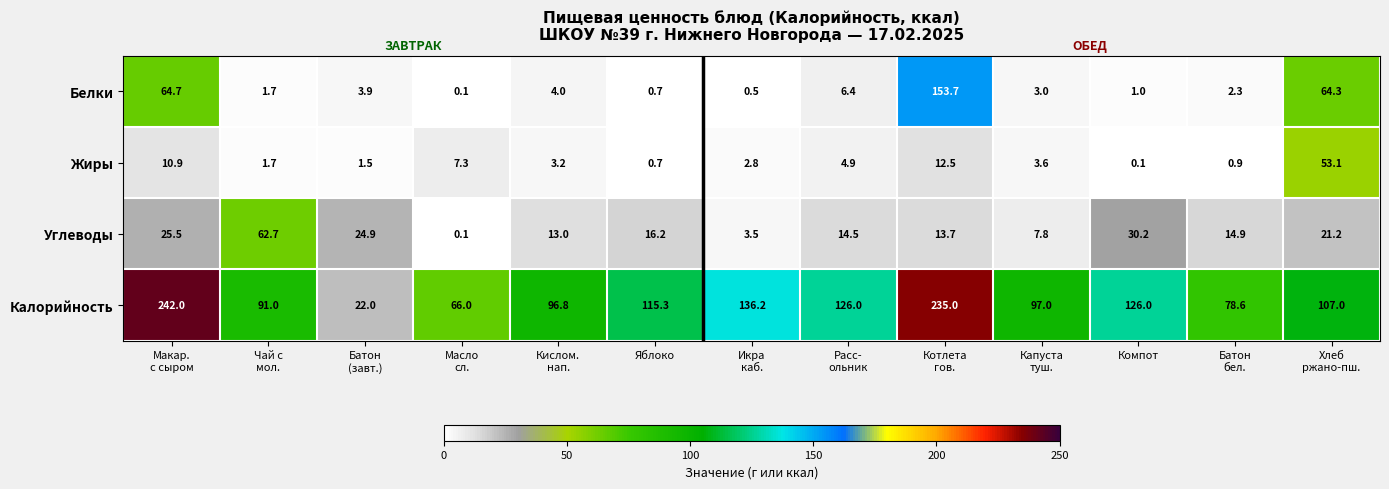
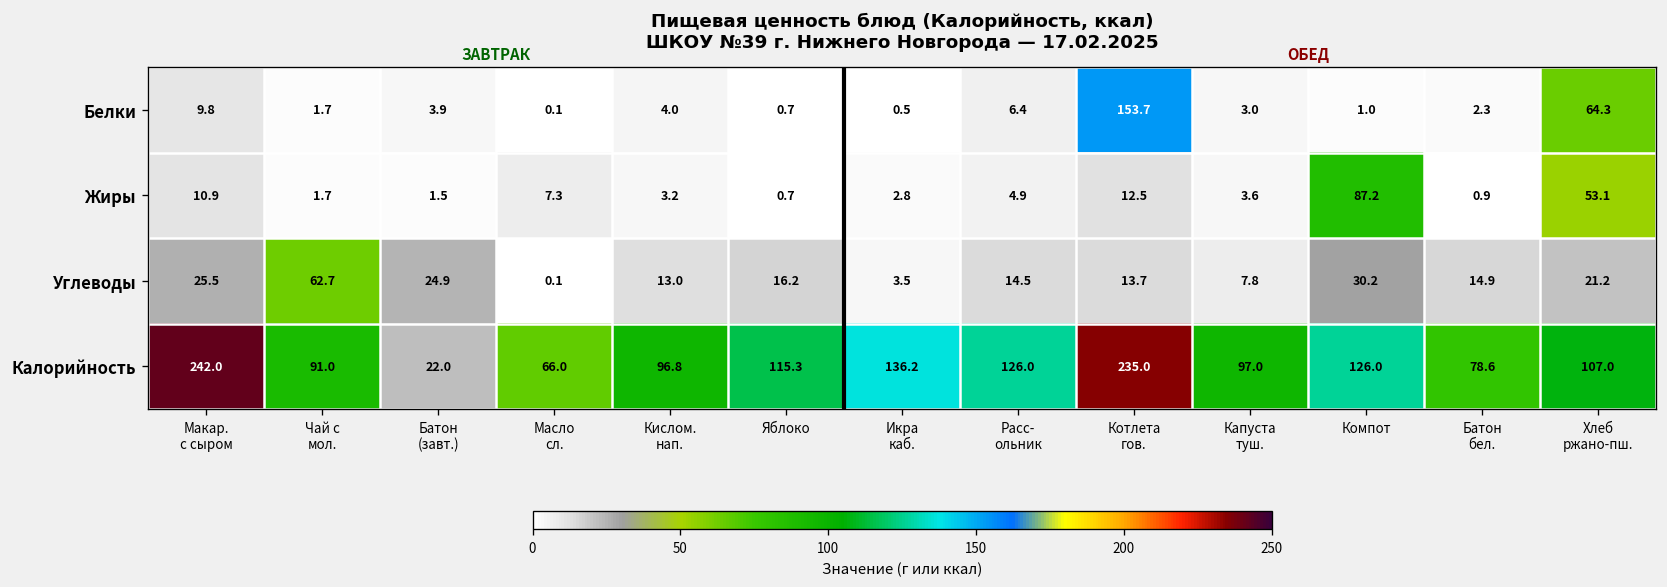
  {
    "Белки": {
-     "Макар. с сыром": 64.7,
+     "Макар. с сыром": 9.8,
      "Чай с мол.": 1.7,
      "Батон (завт.)": 3.9,
      "Масло сл.": 0.1,
      "Кислом. нап.": 4.0,
      "Яблоко": 0.7,
      "Икра каб.": 0.5,
      "Расс- ольник": 6.4,
      "Котлета гов.": 153.7,
      "Капуста туш.": 3.0,
      "Компот": 1.0,
      "Батон бел.": 2.3,
      "Хлеб ржано-пш.": 64.3
    },
    "Жиры": {
      "Макар. с сыром": 10.9,
      "Чай с мол.": 1.7,
      "Батон (завт.)": 1.5,
      "Масло сл.": 7.3,
      "Кислом. нап.": 3.2,
      "Яблоко": 0.7,
      "Икра каб.": 2.8,
      "Расс- ольник": 4.9,
      "Котлета гов.": 12.5,
      "Капуста туш.": 3.6,
-     "Компот": 0.1,
+     "Компот": 87.2,
      "Батон бел.": 0.9,
      "Хлеб ржано-пш.": 53.1
    },
    "Углеводы": {
      "Макар. с сыром": 25.5,
      "Чай с мол.": 62.7,
      "Батон (завт.)": 24.9,
      "Масло сл.": 0.1,
      "Кислом. нап.": 13.0,
      "Яблоко": 16.2,
      "Икра каб.": 3.5,
      "Расс- ольник": 14.5,
      "Котлета гов.": 13.7,
      "Капуста туш.": 7.8,
      "Компот": 30.2,
      "Батон бел.": 14.9,
      "Хлеб ржано-пш.": 21.2
    },
    "Калорийность": {
      "Макар. с сыром": 242.0,
      "Чай с мол.": 91.0,
      "Батон (завт.)": 22.0,
      "Масло сл.": 66.0,
      "Кислом. нап.": 96.8,
      "Яблоко": 115.3,
      "Икра каб.": 136.2,
      "Расс- ольник": 126.0,
      "Котлета гов.": 235.0,
      "Капуста туш.": 97.0,
      "Компот": 126.0,
      "Батон бел.": 78.6,
      "Хлеб ржано-пш.": 107.0
    }
  }
